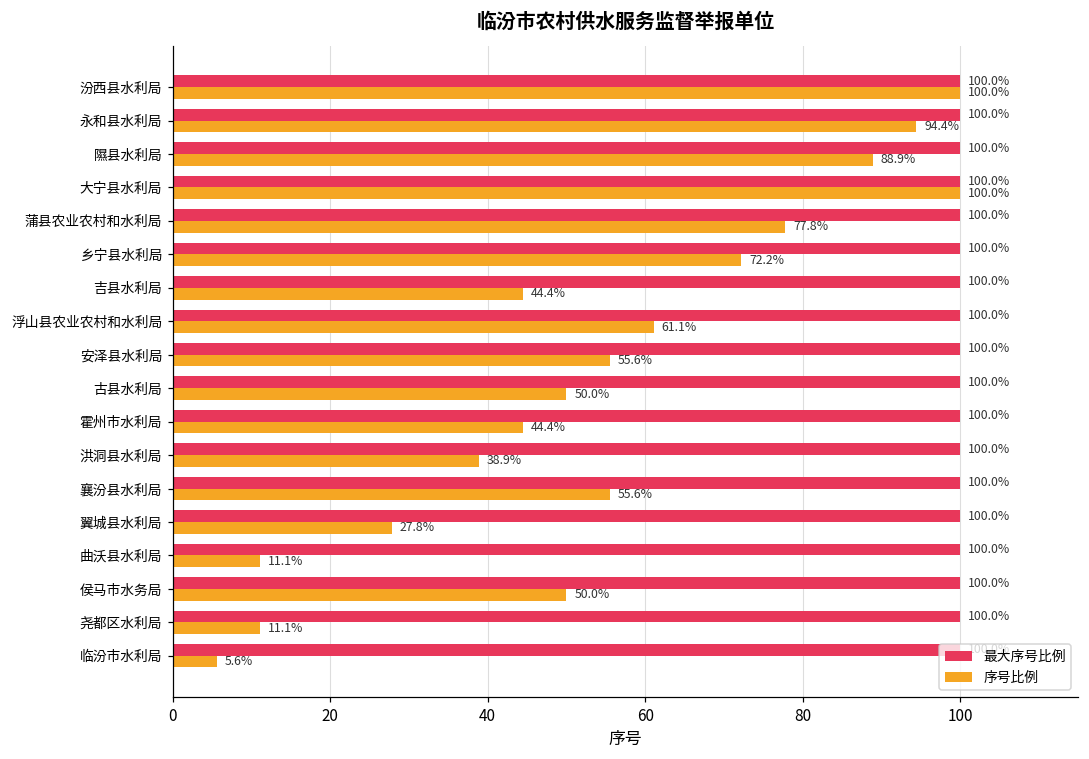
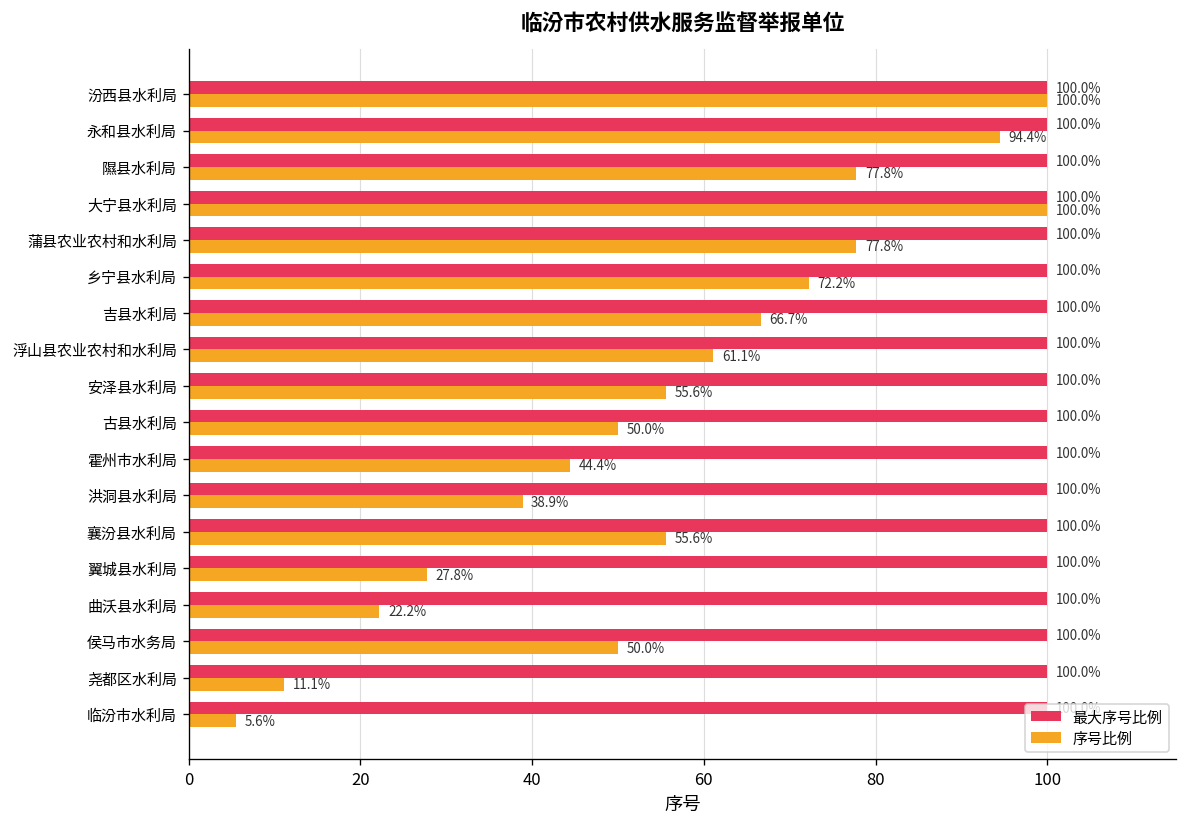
  {
    "最大序号比例": {
      "汾西县水利局": "100.0%",
      "永和县水利局": "100.0%",
      "隰县水利局": "100.0%",
      "大宁县水利局": "100.0%",
      "蒲县农业农村和水利局": "100.0%",
      "乡宁县水利局": "100.0%",
      "吉县水利局": "100.0%",
      "浮山县农业农村和水利局": "100.0%",
      "安泽县水利局": "100.0%",
      "古县水利局": "100.0%",
      "霍州市水利局": "100.0%",
      "洪洞县水利局": "100.0%",
      "襄汾县水利局": "100.0%",
      "翼城县水利局": "100.0%",
      "曲沃县水利局": "100.0%",
      "侯马市水务局": "100.0%",
      "尧都区水利局": "100.0%"
    },
    "序号比例": {
      "汾西县水利局": "100.0%",
      "永和县水利局": "94.4%",
-     "隰县水利局": "88.9%",
+     "隰县水利局": "77.8%",
      "大宁县水利局": "100.0%",
      "蒲县农业农村和水利局": "77.8%",
      "乡宁县水利局": "72.2%",
-     "吉县水利局": "44.4%",
+     "吉县水利局": "66.7%",
      "浮山县农业农村和水利局": "61.1%",
      "安泽县水利局": "55.6%",
      "古县水利局": "50.0%",
      "霍州市水利局": "44.4%",
      "洪洞县水利局": "38.9%",
      "襄汾县水利局": "55.6%",
      "翼城县水利局": "27.8%",
-     "曲沃县水利局": "11.1%",
+     "曲沃县水利局": "22.2%",
      "侯马市水务局": "50.0%",
      "尧都区水利局": "11.1%",
      "临汾市水利局": "5.6%"
    }
  }
